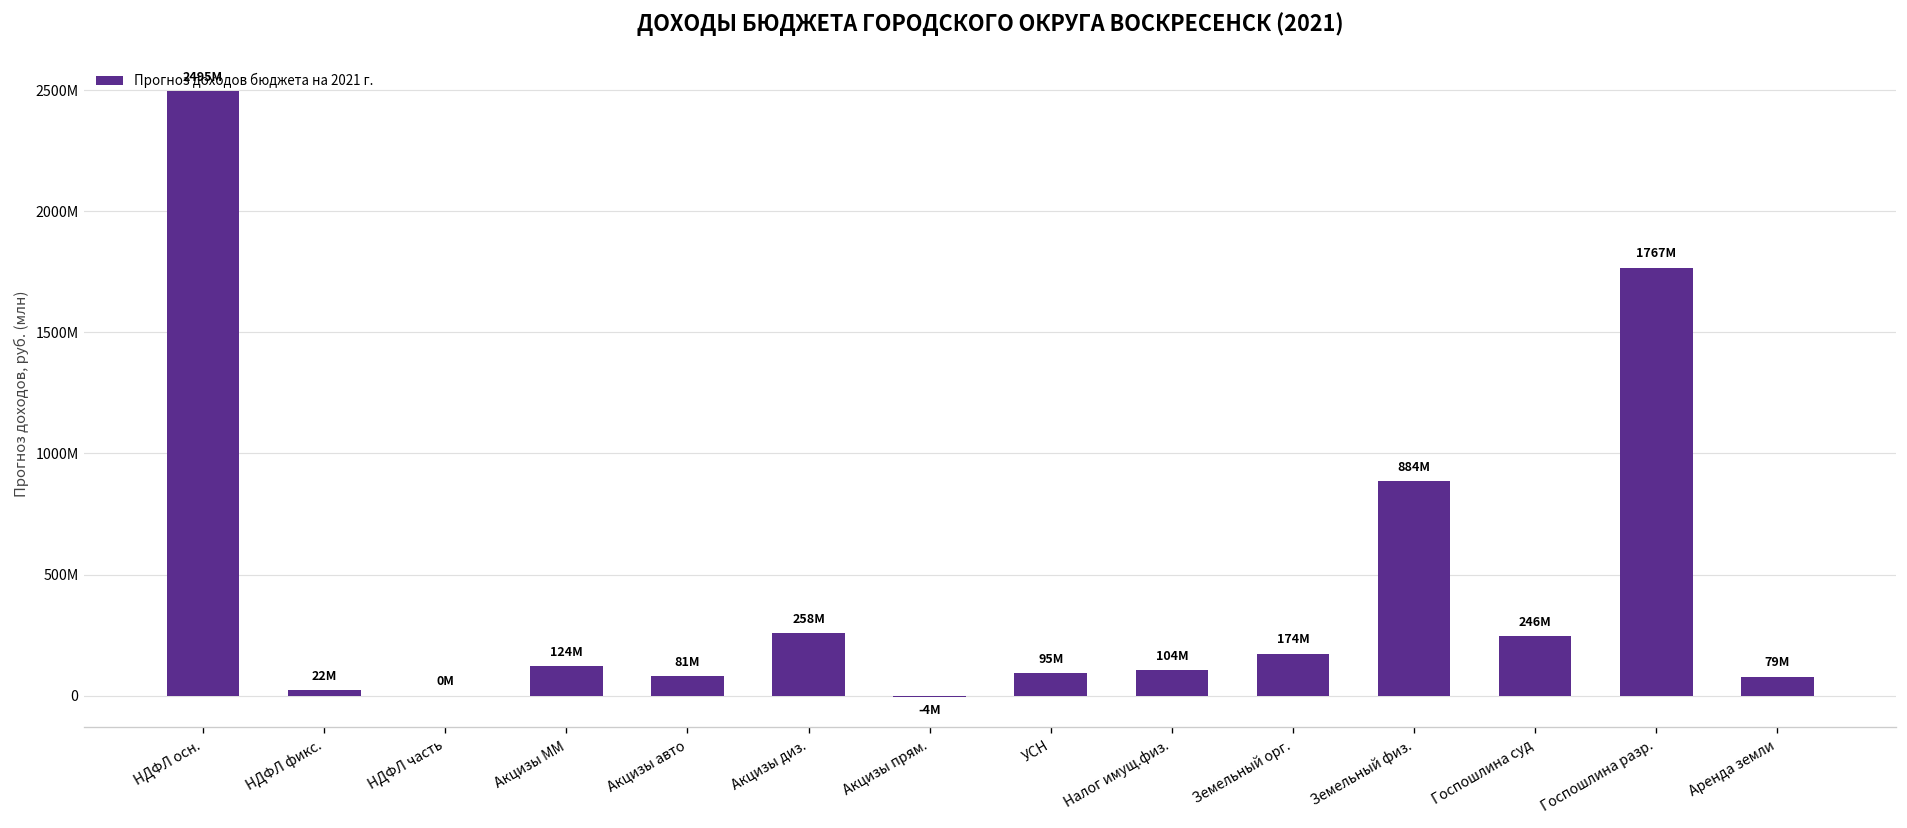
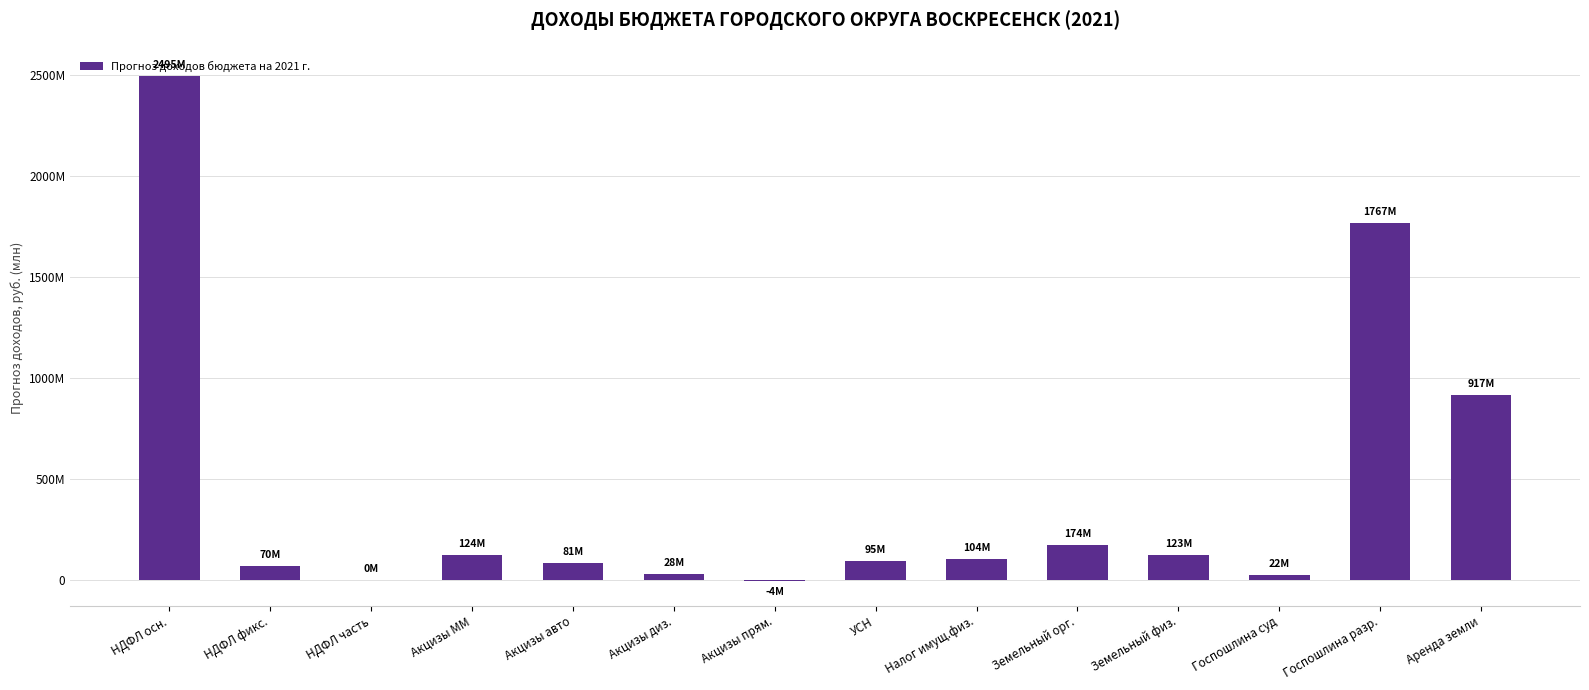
  {
    "НДФЛ осн.": "2495M",
-   "НДФЛ фикс.": "22M",
+   "НДФЛ фикс.": "70M",
    "НДФЛ часть": "0M",
    "Акцизы ММ": "124M",
    "Акцизы авто": "81M",
-   "Акцизы диз.": "258M",
+   "Акцизы диз.": "28M",
    "Акцизы прям.": "-4M",
    "УСН": "95M",
    "Налог имущ.физ.": "104M",
    "Земельный орг.": "174M",
-   "Земельный физ.": "884M",
-   "Госпошлина суд": "246M",
+   "Земельный физ.": "123M",
+   "Госпошлина суд": "22M",
    "Госпошлина разр.": "1767M",
-   "Аренда земли": "79M"
+   "Аренда земли": "917M"
  }
